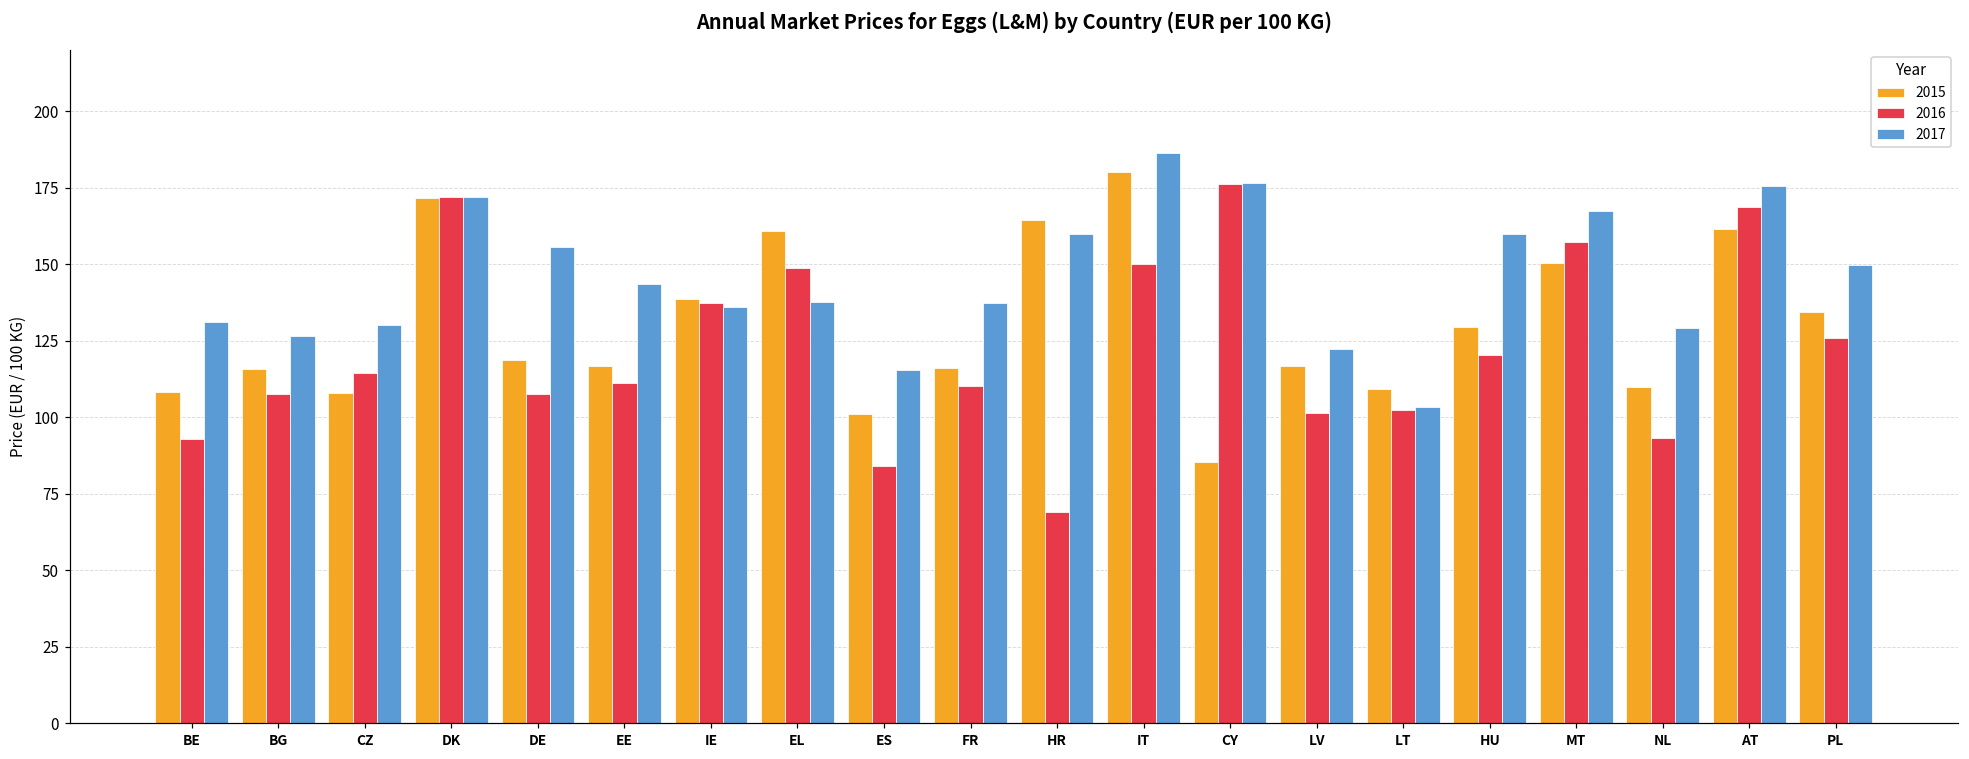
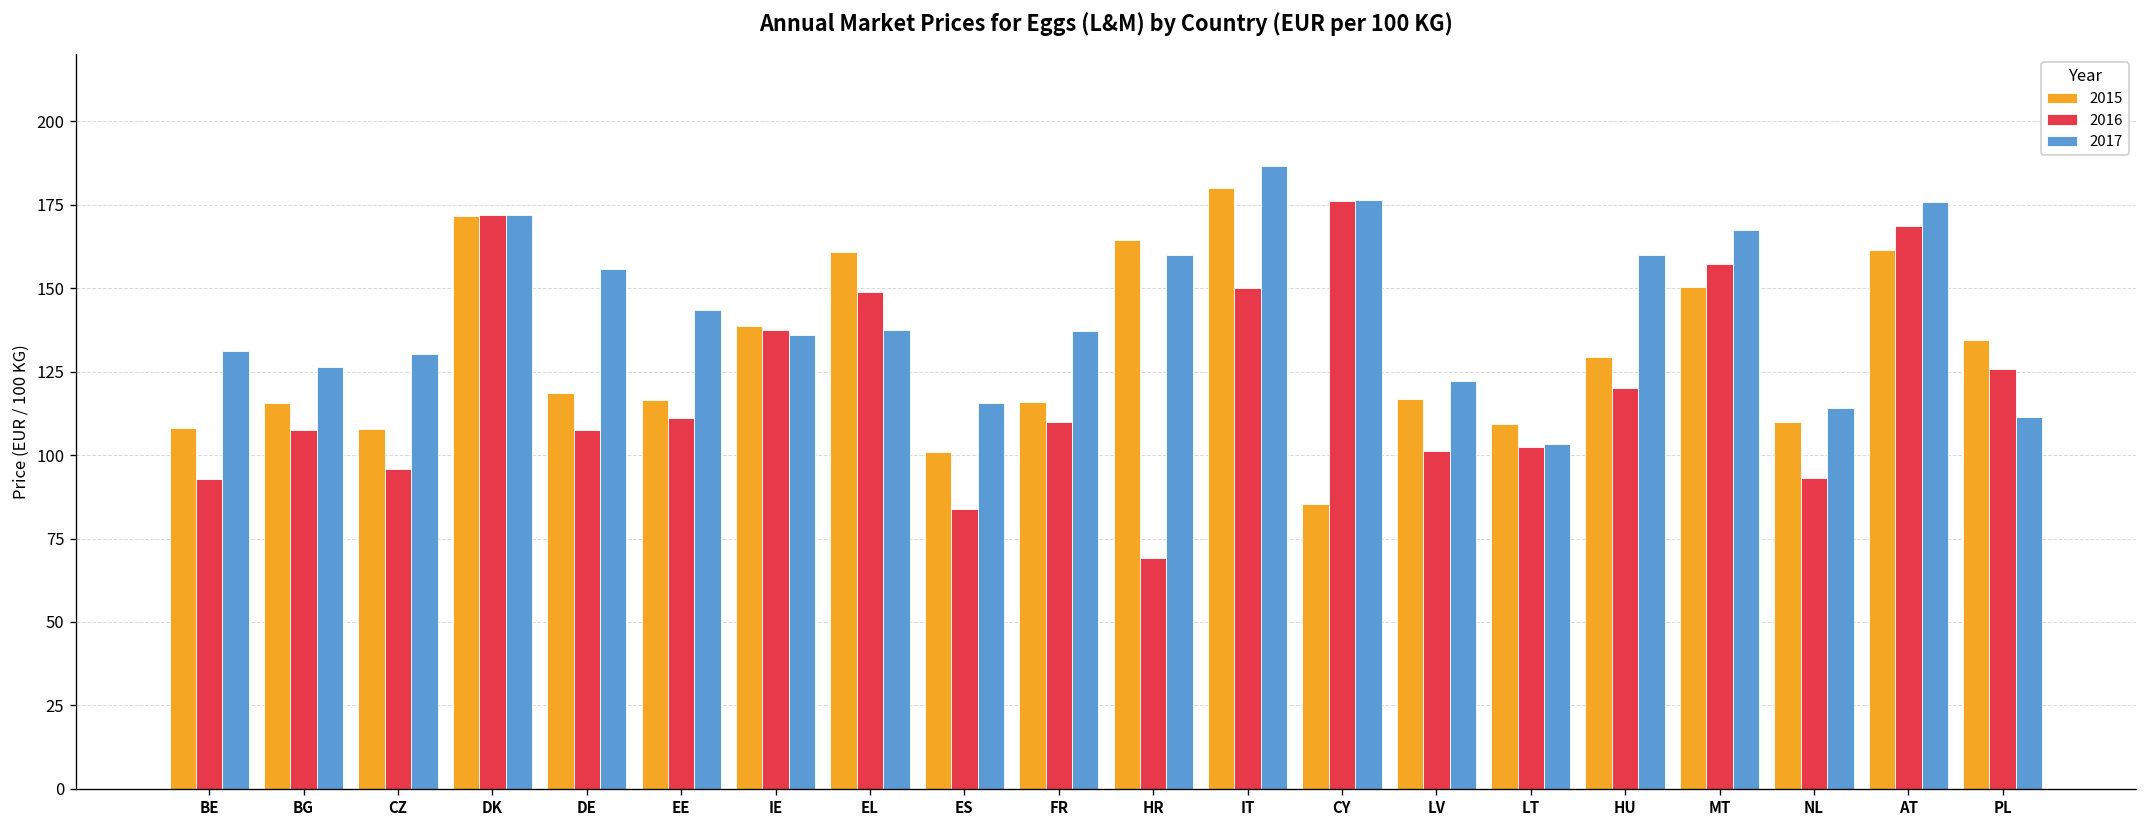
  {
    "2015": {
      "BE": 108,
      "BG": 116,
      "CZ": 108,
      "DK": 172,
      "DE": 119,
      "EE": 117,
      "IE": 139,
      "EL": 161,
      "ES": 101,
      "FR": 116,
      "HR": 165,
      "IT": 180,
      "CY": 85,
      "LV": 117,
      "LT": 109,
      "HU": 129,
      "MT": 150,
      "NL": 110,
      "AT": 162,
      "PL": 134
    },
    "2016": {
      "BE": 93,
      "BG": 108,
-     "CZ": 114,
+     "CZ": 96,
      "DK": 172,
      "DE": 107,
      "EE": 111,
      "IE": 137,
      "EL": 149,
      "ES": 84,
      "FR": 110,
      "HR": 69,
      "IT": 150,
      "CY": 176,
      "LV": 101,
      "LT": 102,
      "HU": 120,
      "MT": 157,
      "NL": 93,
      "AT": 169,
      "PL": 126
    },
    "2017": {
      "BE": 131,
      "BG": 126,
      "CZ": 130,
      "DK": 172,
      "DE": 156,
      "EE": 144,
      "IE": 136,
      "EL": 138,
      "ES": 116,
      "FR": 137,
      "HR": 160,
      "IT": 187,
      "CY": 176,
      "LV": 122,
      "LT": 103,
      "HU": 160,
      "MT": 167,
-     "NL": 129,
+     "NL": 114,
      "AT": 176,
-     "PL": 150
+     "PL": 111
    }
  }
